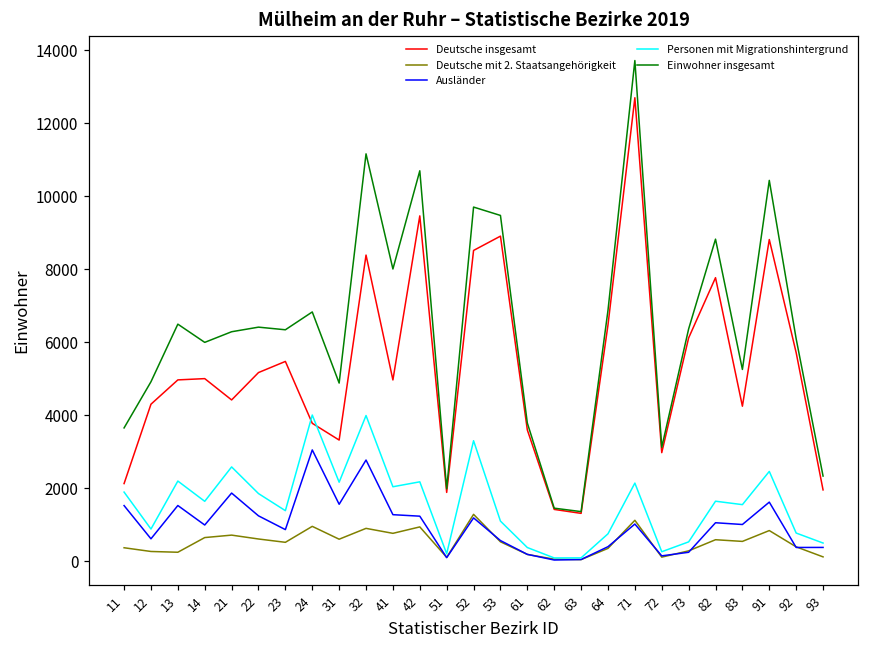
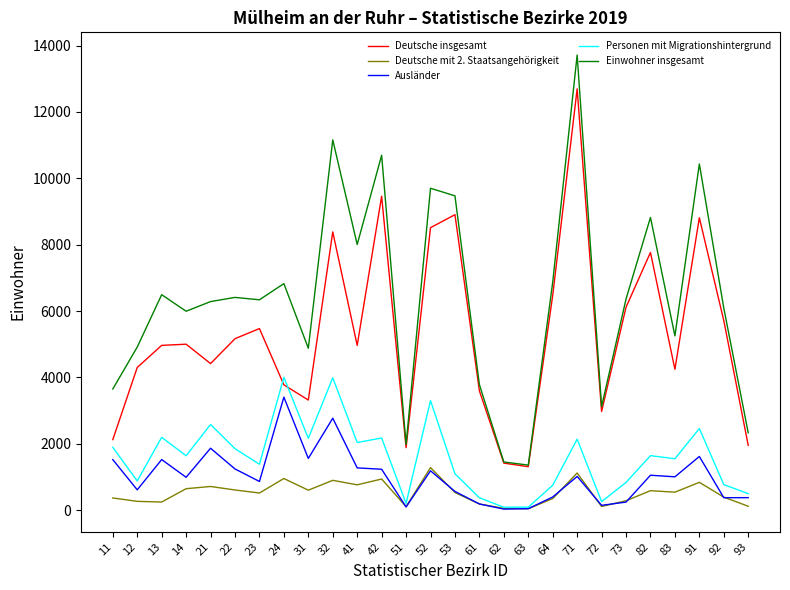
  {
    "Deutsche insgesamt": {
      "11": 2100,
      "12": 4300,
      "13": 5000,
      "14": 5000,
      "21": 4400,
      "22": 5200,
      "23": 5500,
      "24": 3800,
      "31": 3300,
      "32": 8400,
      "41": 5000,
      "42": 9500,
      "51": 1900,
      "52": 8500,
      "53": 8900,
      "61": 3600,
      "64": 6500,
      "71": 12700,
      "72": 3000,
      "73": 6100,
      "82": 7800,
      "83": 4200,
      "91": 8800,
      "92": 5700,
      "93": 2000
    },
    "Deutsche mit 2. Staatsangehörigkeit": {
      "11": 400,
      "12": 300,
      "13": 200,
      "14": 600,
      "21": 700,
      "22": 600,
      "23": 500,
      "24": 1000,
      "31": 600,
      "32": 900,
      "41": 800,
      "42": 900,
      "52": 1300,
      "71": 1100,
      "82": 600,
      "83": 500,
      "91": 800,
      "93": 100
    },
    "Ausländer": {
      "11": 1500,
      "12": 600,
      "13": 1500,
      "14": 1000,
      "21": 1900,
      "22": 1200,
      "23": 900,
-     "24": 3100,
+     "24": 3400,
      "31": 1600,
      "32": 2800,
      "41": 1300,
      "42": 1200,
      "52": 1200,
      "71": 1000,
      "82": 1100,
      "83": 1000,
      "91": 1600,
      "93": 400
    },
    "Personen mit Migrationshintergrund": {
      "11": 1900,
      "12": 900,
      "13": 2200,
      "14": 1600,
      "21": 2600,
      "22": 1900,
      "23": 1400,
      "24": 4000,
      "31": 2200,
      "32": 4000,
      "41": 2000,
      "42": 2200,
      "51": 200,
      "52": 3300,
      "53": 1100,
      "61": 400,
      "64": 800,
      "71": 2100,
      "72": 300,
-     "73": 500,
+     "73": 800,
      "82": 1600,
      "83": 1600,
      "91": 2500,
      "92": 800,
      "93": 500
    },
    "Einwohner insgesamt": {
      "11": 3700,
      "12": 4900,
      "13": 6500,
      "14": 6000,
      "21": 6300,
      "22": 6400,
      "23": 6300,
      "24": 6800,
      "31": 4900,
      "32": 11200,
      "41": 8000,
      "42": 10700,
      "51": 2000,
      "52": 9700,
      "53": 9500,
      "61": 3800,
      "64": 6900,
      "71": 13700,
      "72": 3100,
      "73": 6400,
      "82": 8800,
      "83": 5300,
      "91": 10400,
      "92": 6100,
      "93": 2300
    }
  }
